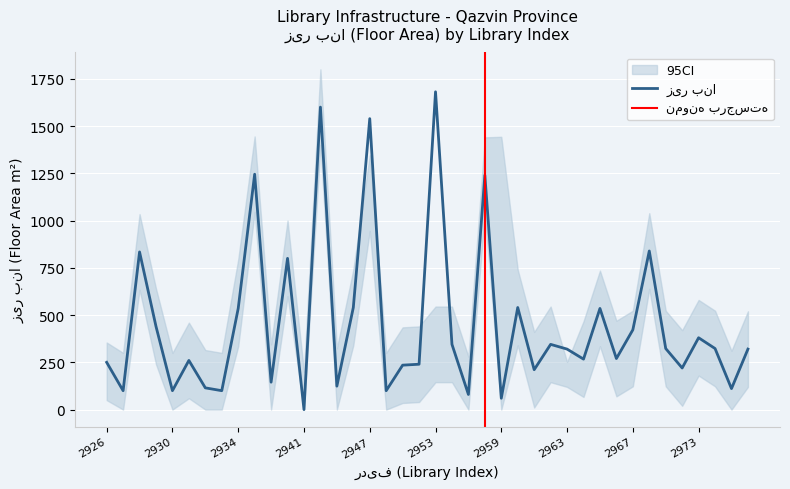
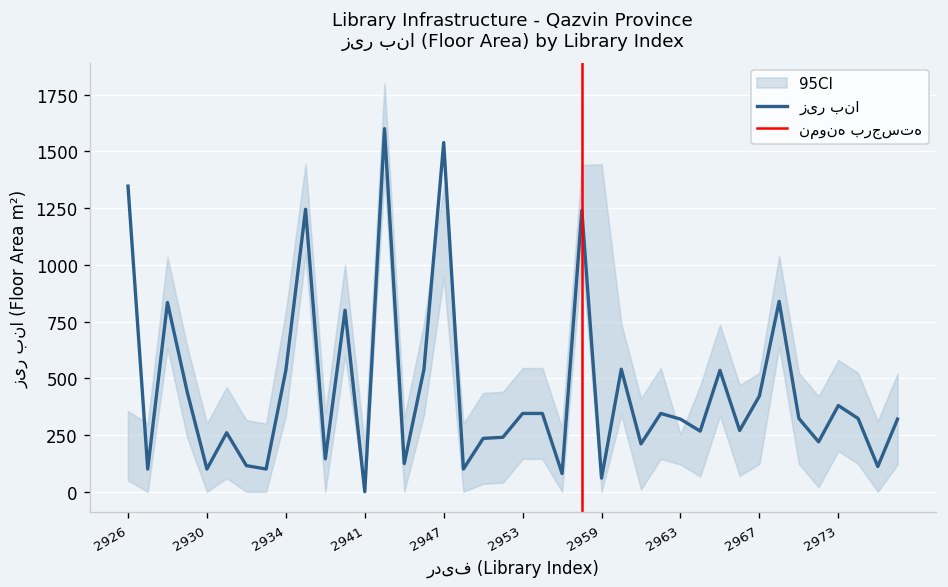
  {
    "زیر بنا": {
-     "2926": 250,
+     "2926": 1350,
      "2930": 100,
      "2934": 540,
      "2941": 0,
      "2947": 1540,
-     "2953": 1680,
+     "2953": 350,
      "2959": 60,
      "2963": 320,
      "2967": 420,
      "2973": 380
    }
  }
